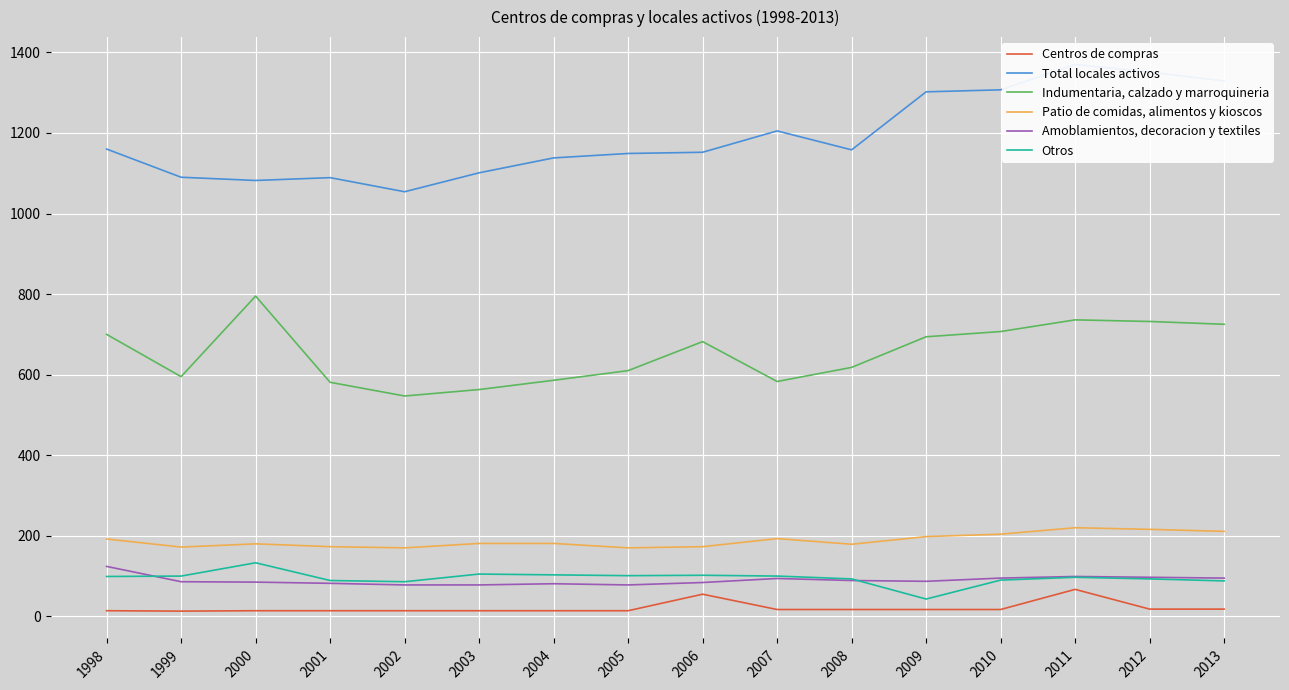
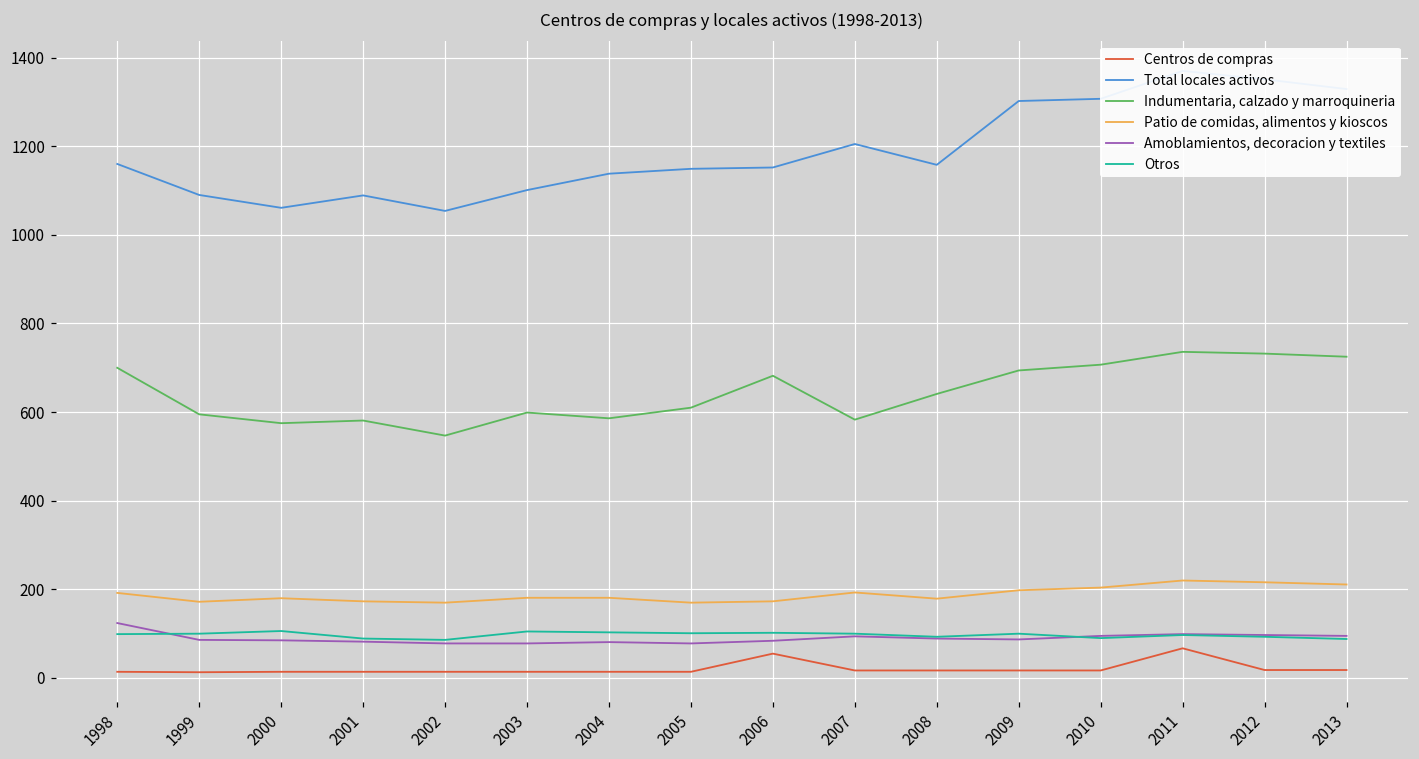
  {
    "Centros de compras": {
      "1998": 10,
      "1999": 10,
      "2000": 10,
      "2001": 10,
      "2002": 10,
      "2003": 10,
      "2004": 10,
      "2005": 10,
      "2006": 60,
      "2007": 20,
      "2008": 20,
      "2009": 20,
      "2010": 20,
      "2011": 70,
      "2012": 20,
      "2013": 20
    },
    "Total locales activos": {
      "1998": 1160,
      "1999": 1090,
-     "2000": 1080,
+     "2000": 1060,
      "2001": 1090,
      "2002": 1050,
      "2003": 1100,
      "2004": 1140,
      "2005": 1150,
      "2006": 1150,
      "2007": 1210,
      "2008": 1160,
      "2009": 1300,
      "2010": 1310
    },
    "Indumentaria, calzado y marroquineria": {
      "1998": 700,
      "1999": 600,
-     "2000": 800,
+     "2000": 580,
      "2001": 580,
      "2002": 550,
-     "2003": 560,
+     "2003": 600,
      "2004": 590,
      "2005": 610,
      "2006": 680,
      "2007": 580,
-     "2008": 620,
+     "2008": 640,
      "2009": 690,
      "2010": 710,
      "2011": 740,
      "2012": 730,
      "2013": 730
    },
    "Patio de comidas, alimentos y kioscos": {
      "1998": 190,
      "1999": 170,
      "2000": 180,
      "2001": 170,
      "2002": 170,
      "2003": 180,
      "2004": 180,
      "2005": 170,
      "2006": 170,
      "2007": 190,
      "2008": 180,
      "2009": 200,
      "2010": 200,
      "2011": 220,
      "2012": 220,
      "2013": 210
    },
    "Amoblamientos, decoracion y textiles": {
      "1998": 120,
      "1999": 90,
      "2000": 90,
      "2001": 80,
      "2002": 80,
      "2003": 80,
      "2004": 80,
      "2005": 80,
      "2006": 80,
      "2009": 90,
      "2013": 100
    },
    "Otros": {
      "1998": 100,
      "1999": 100,
-     "2000": 130,
+     "2000": 110,
      "2001": 90,
      "2002": 90,
      "2003": 110,
      "2004": 100,
      "2005": 100,
      "2006": 100,
-     "2009": 40,
+     "2009": 100,
      "2013": 90
    }
  }
